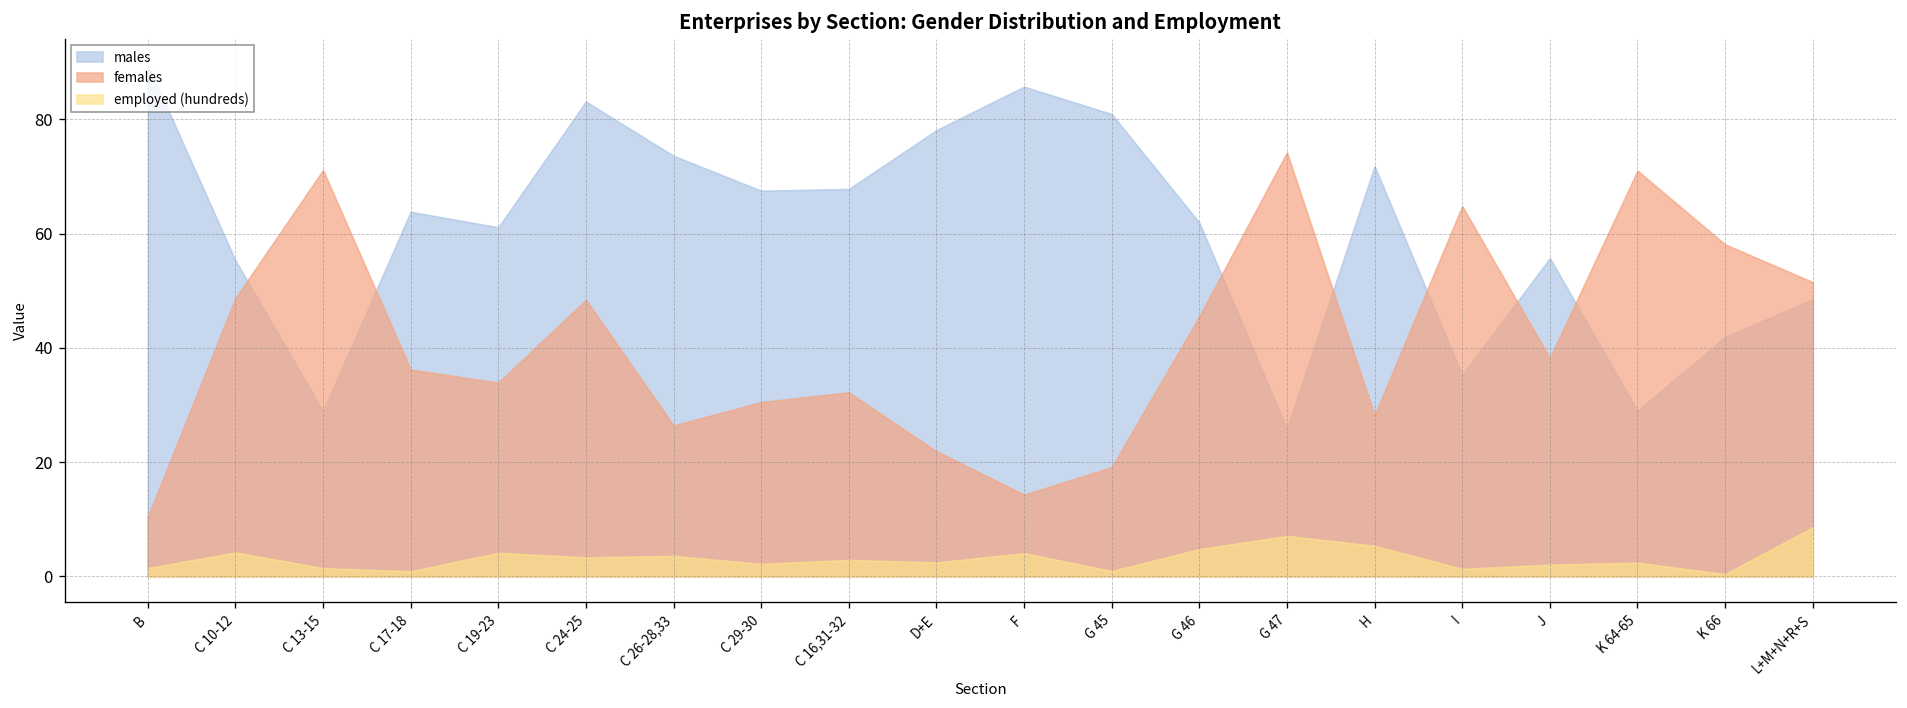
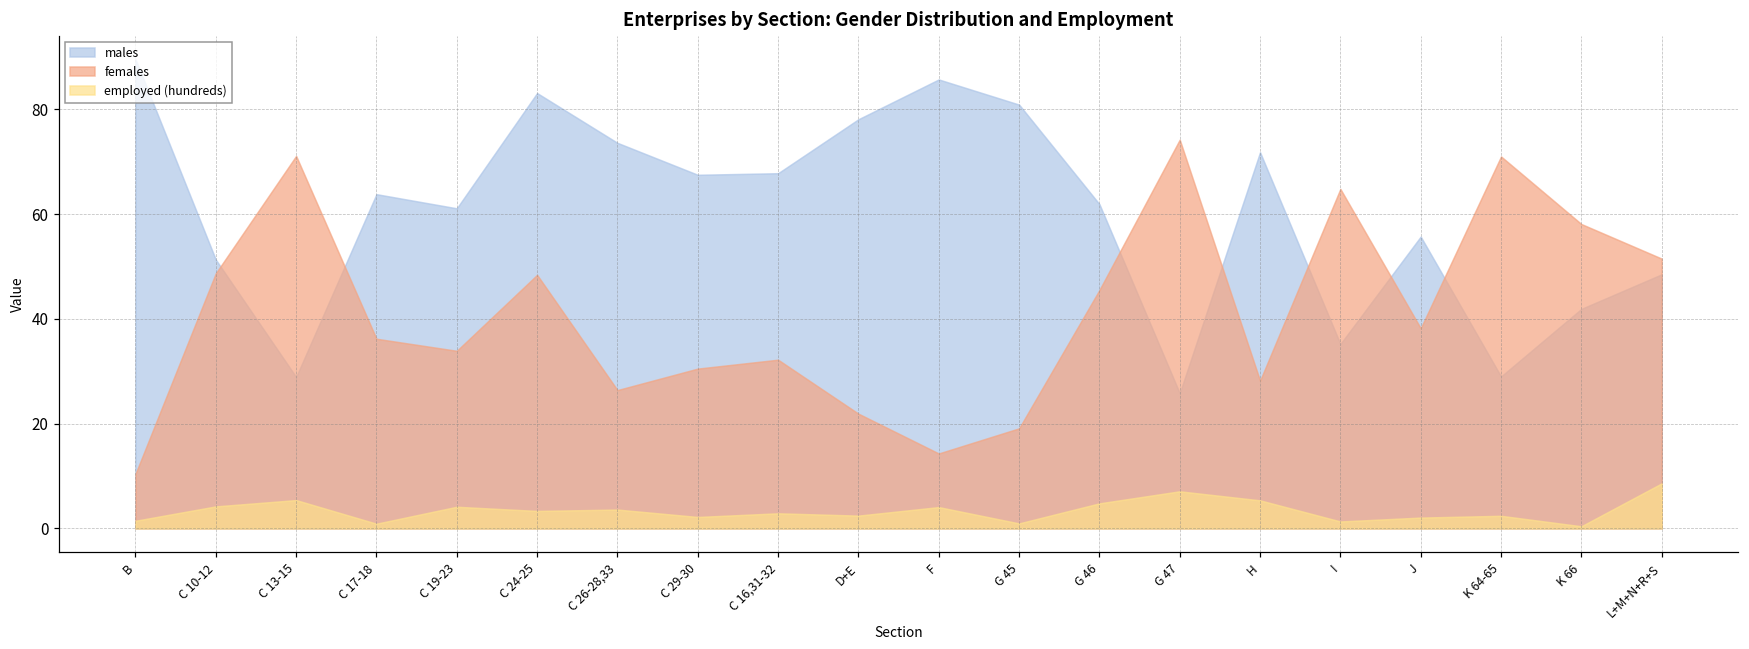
  {
    "males": {
-     "C 10-12": 55,
+     "C 10-12": 51,
      "C 13-15": 29,
      "C 17-18": 64,
      "C 19-23": 61,
      "C 24-25": 83,
      "C 26-28,33": 74,
      "C 29-30": 68,
      "C 16,31-32": 68,
      "D+E": 78,
      "F": 86,
      "G 45": 81,
      "G 46": 62,
      "G 47": 26,
      "H": 72,
      "I": 35,
      "J": 56,
      "K 64-65": 29,
      "K 66": 42,
      "L+M+N+R+S": 49
    },
    "females": {
      "B": 10,
      "C 10-12": 49,
      "C 13-15": 71,
      "C 17-18": 36,
      "C 19-23": 34,
      "C 24-25": 48,
      "C 26-28,33": 26,
      "C 29-30": 31,
      "C 16,31-32": 32,
      "D+E": 22,
      "F": 14,
      "G 45": 19,
      "G 46": 46,
      "G 47": 74,
      "H": 28,
      "I": 65,
      "J": 38,
      "K 64-65": 71,
      "K 66": 58,
      "L+M+N+R+S": 52
    },
    "employed (hundreds)": {
      "B": 1,
      "C 10-12": 4,
-     "C 13-15": 1,
+     "C 13-15": 5,
      "C 17-18": 1,
      "C 19-23": 4,
      "C 24-25": 3,
      "C 26-28,33": 4,
      "C 29-30": 2,
      "C 16,31-32": 3,
      "D+E": 2,
      "F": 4,
      "G 45": 1,
      "G 46": 5,
      "G 47": 7,
      "H": 5,
      "I": 1,
      "J": 2,
      "K 64-65": 2,
      "L+M+N+R+S": 9
    }
  }
